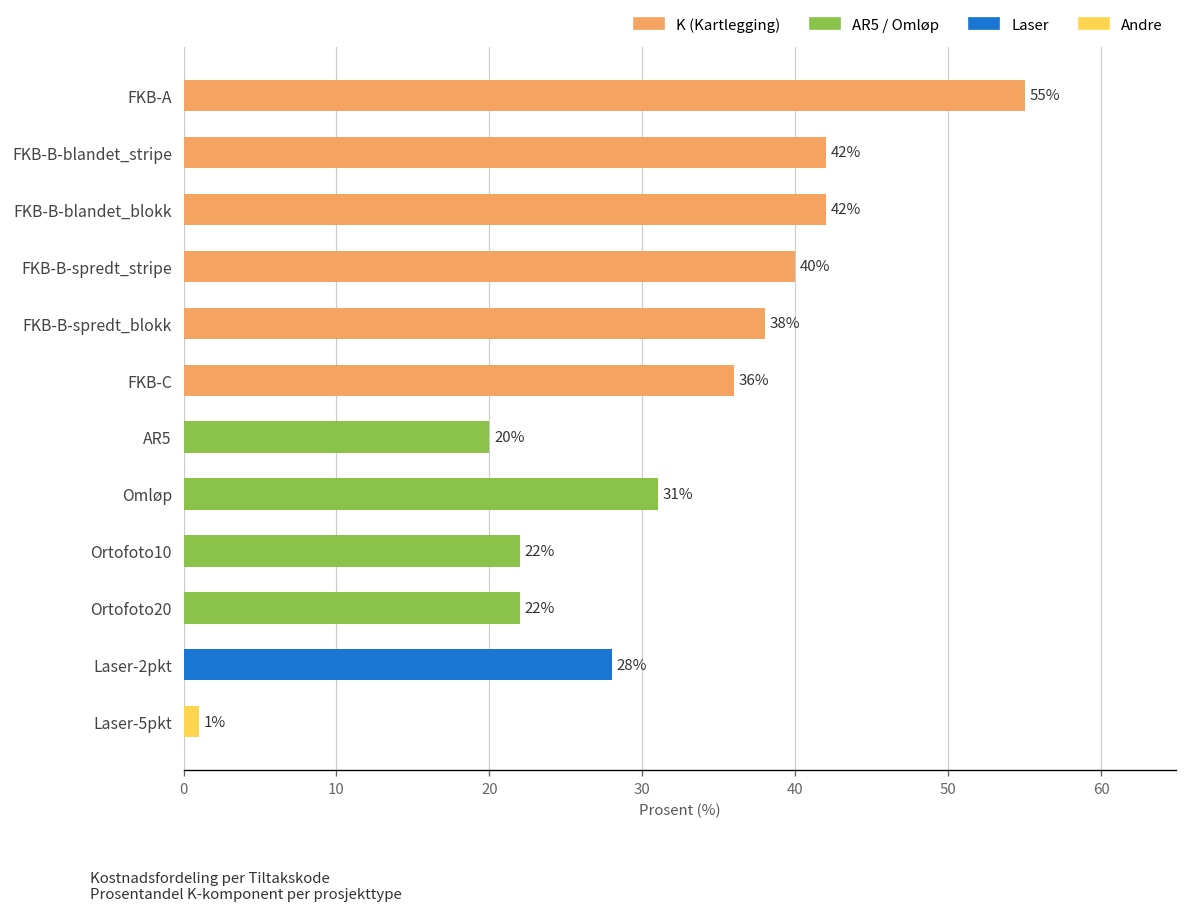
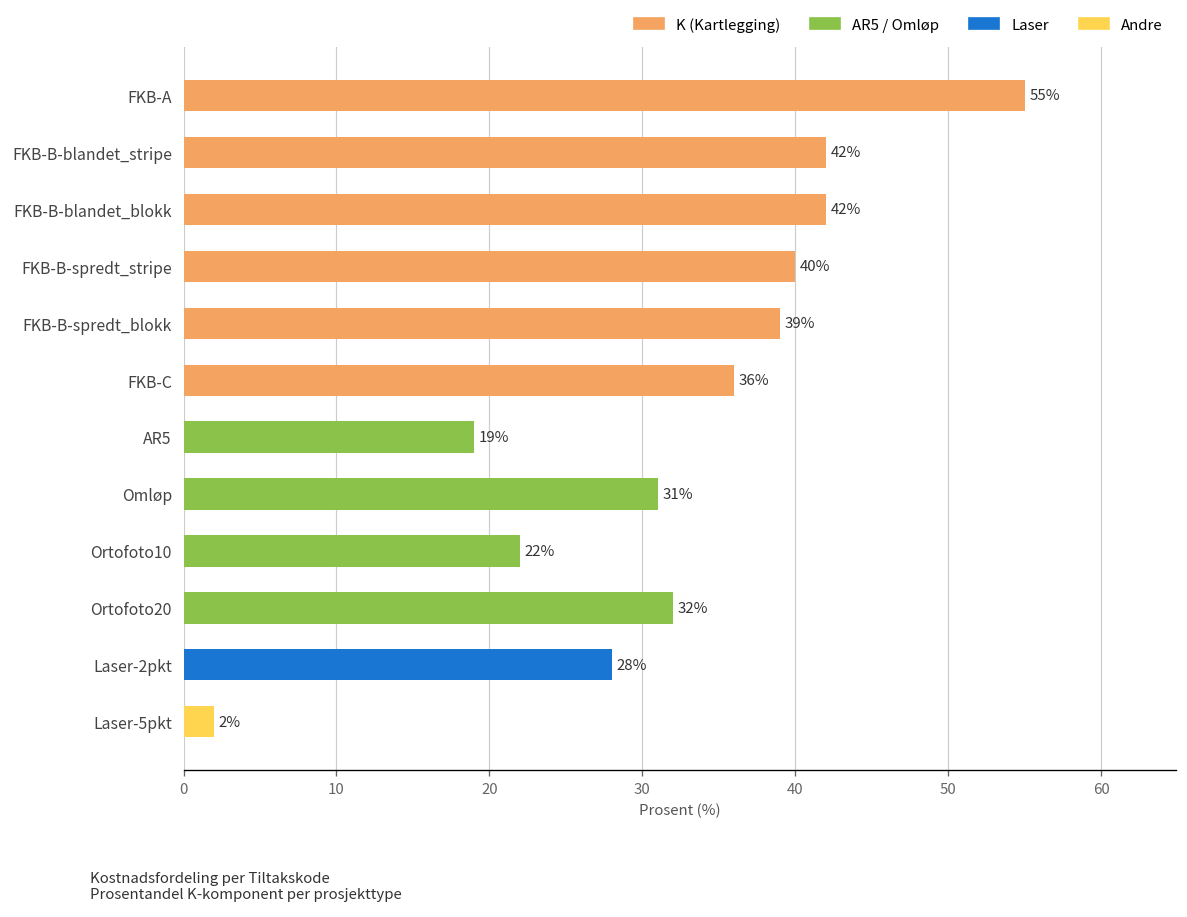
  {
    "FKB-A": "55%",
    "FKB-B-blandet_stripe": "42%",
    "FKB-B-blandet_blokk": "42%",
    "FKB-B-spredt_stripe": "40%",
-   "FKB-B-spredt_blokk": "38%",
+   "FKB-B-spredt_blokk": "39%",
    "FKB-C": "36%",
-   "AR5": "20%",
+   "AR5": "19%",
    "Omløp": "31%",
    "Ortofoto10": "22%",
-   "Ortofoto20": "22%",
+   "Ortofoto20": "32%",
    "Laser-2pkt": "28%",
-   "Laser-5pkt": "1%"
+   "Laser-5pkt": "2%"
  }
